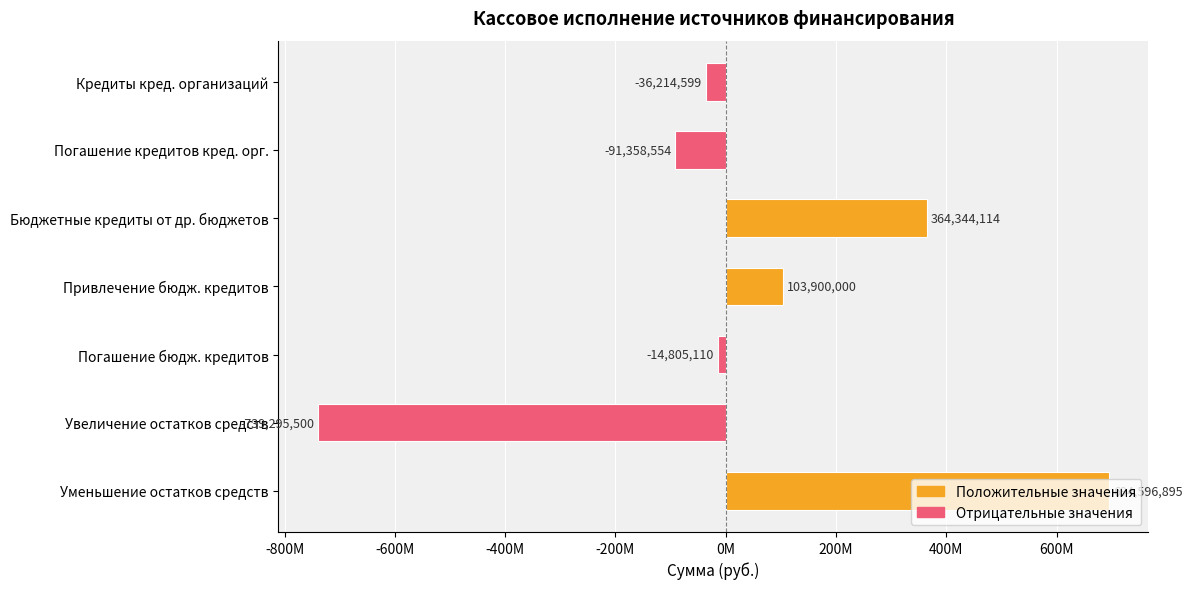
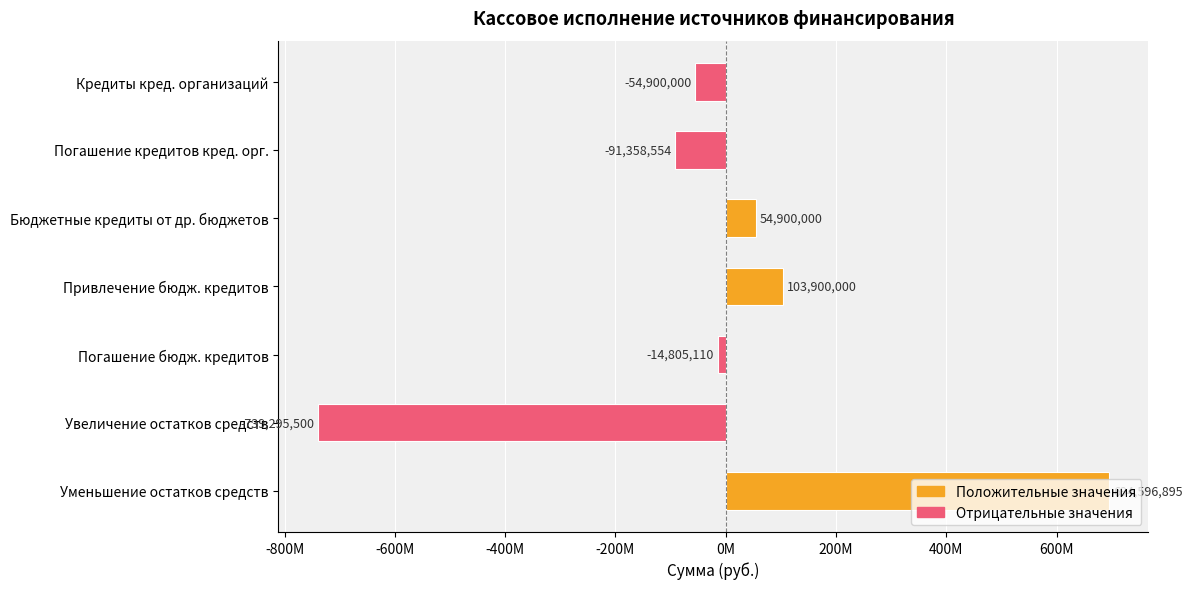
  {
-   "Кредиты кред. организаций": "-36,214,599",
+   "Кредиты кред. организаций": "-54,900,000",
    "Погашение кредитов кред. орг.": "-91,358,554",
-   "Бюджетные кредиты от др. бюджетов": "364,344,114",
+   "Бюджетные кредиты от др. бюджетов": "54,900,000",
    "Привлечение бюдж. кредитов": "103,900,000",
    "Погашение бюдж. кредитов": "-14,805,110",
    "Увеличение остатков средств": "-739,295,500"
  }
